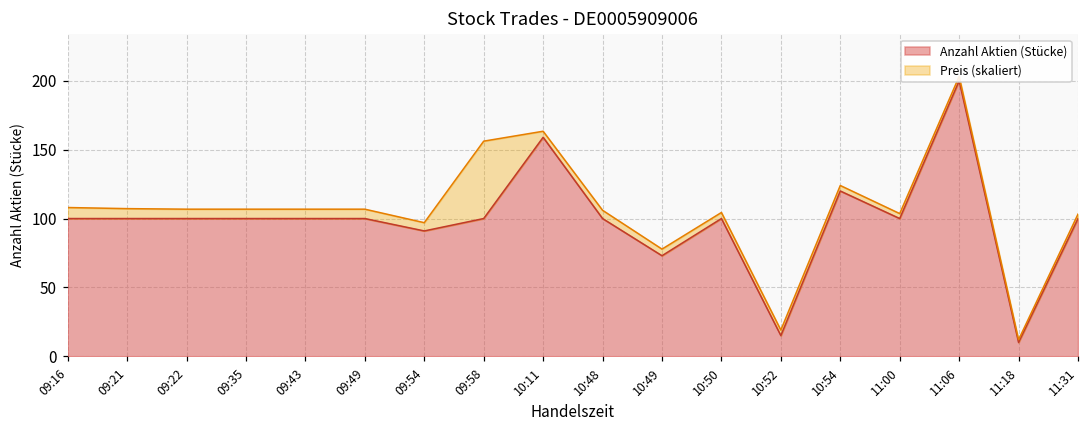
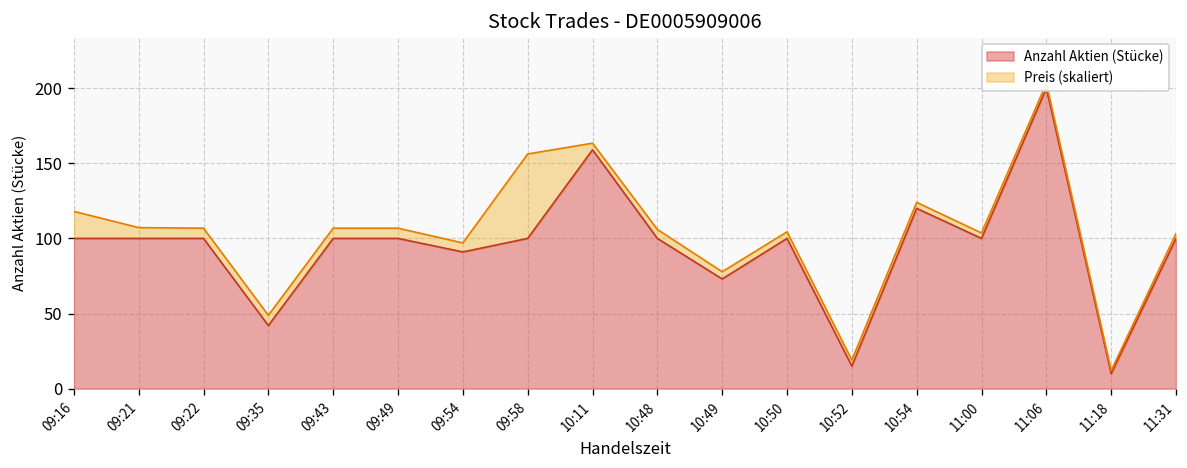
  {
    "Anzahl Aktien (Stücke)": {
      "09:16": 100,
      "09:21": 100,
      "09:22": 100,
-     "09:35": 100,
+     "09:35": 42,
      "09:43": 100,
      "09:49": 100,
      "09:54": 91,
      "09:58": 100,
      "10:11": 159,
      "10:48": 100,
      "10:49": 73,
      "10:50": 100,
      "10:52": 15,
      "10:54": 120,
      "11:00": 100,
      "11:06": 200,
      "11:31": 100
    },
    "Preis (skaliert)": {
-     "09:16": 8,
+     "09:16": 18,
      "09:21": 7,
      "09:22": 7,
      "09:35": 7,
      "09:43": 7,
      "09:49": 7,
      "09:54": 6,
      "09:58": 56,
      "10:11": 4,
      "10:48": 6,
      "10:49": 5,
      "10:50": 4,
      "10:52": 4,
      "10:54": 4,
      "11:00": 4,
      "11:31": 3
    }
  }
